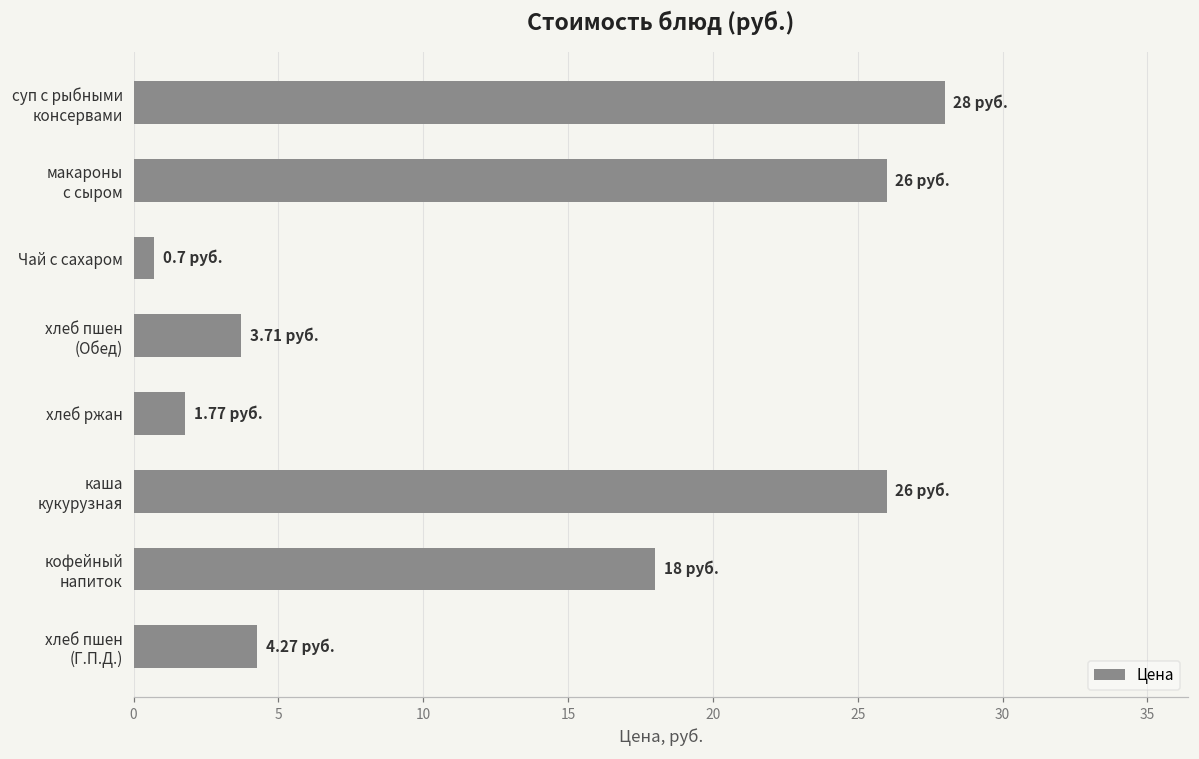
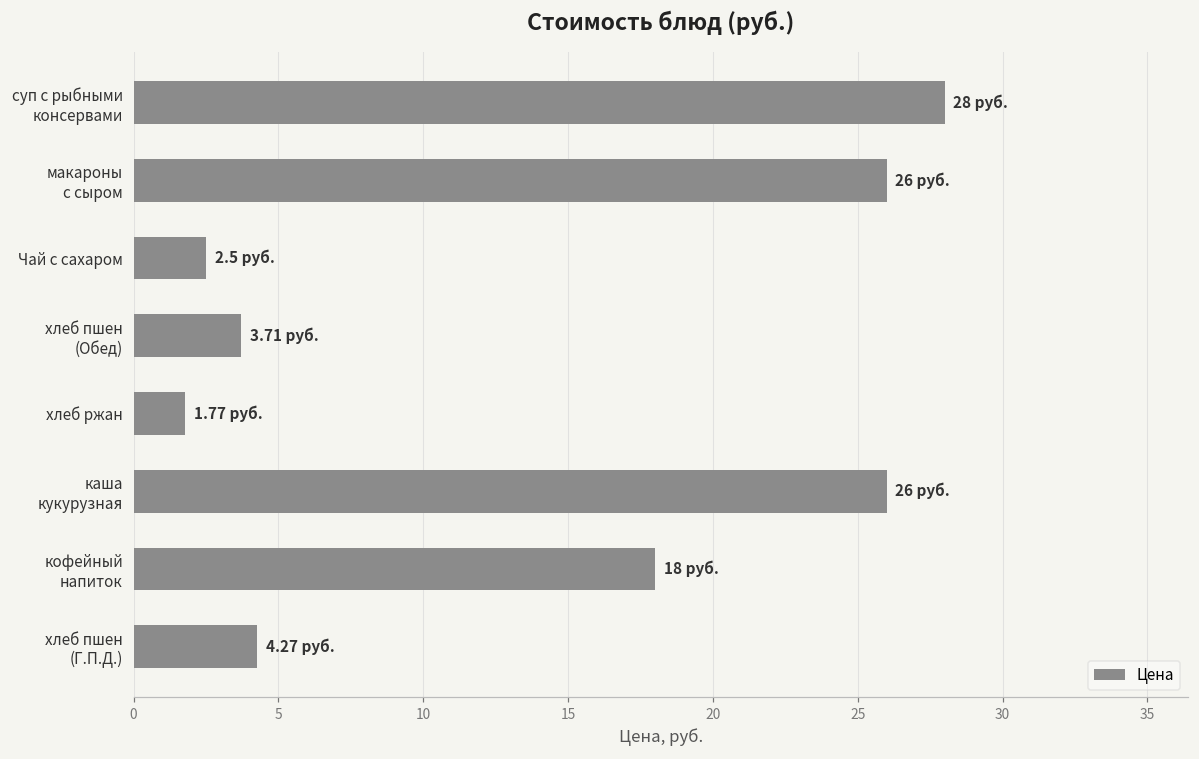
  {
    "суп с рыбными консервами": 28,
    "макароны с сыром": 26,
-   "Чай с сахаром": 0.7,
+   "Чай с сахаром": 2.5,
    "хлеб пшен (Обед)": 3.71,
    "хлеб ржан": 1.77,
    "каша кукурузная": 26,
    "кофейный напиток": 18,
    "хлеб пшен (Г.П.Д.)": 4.27
  }
